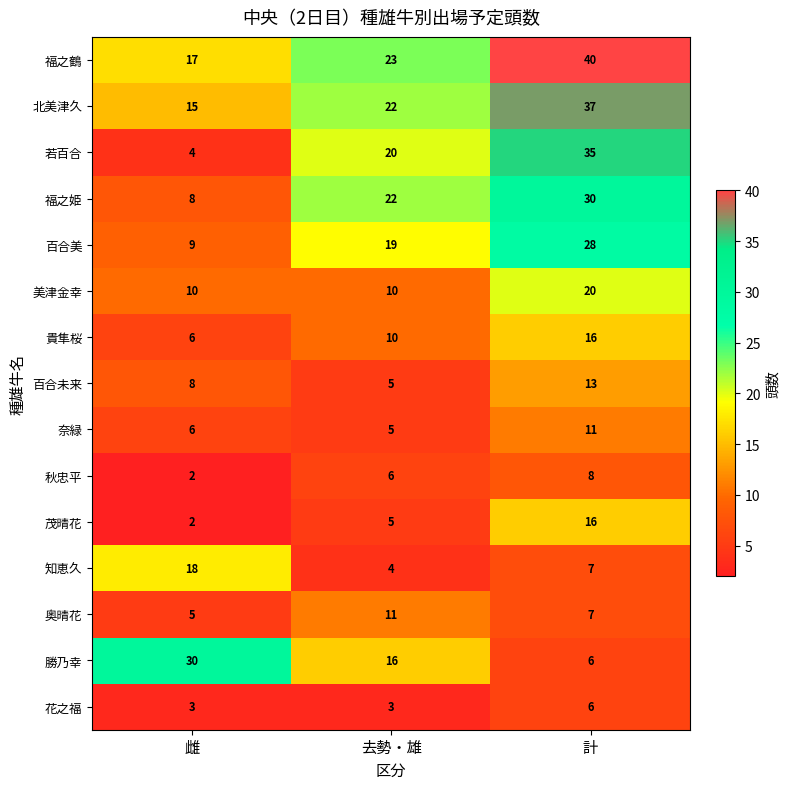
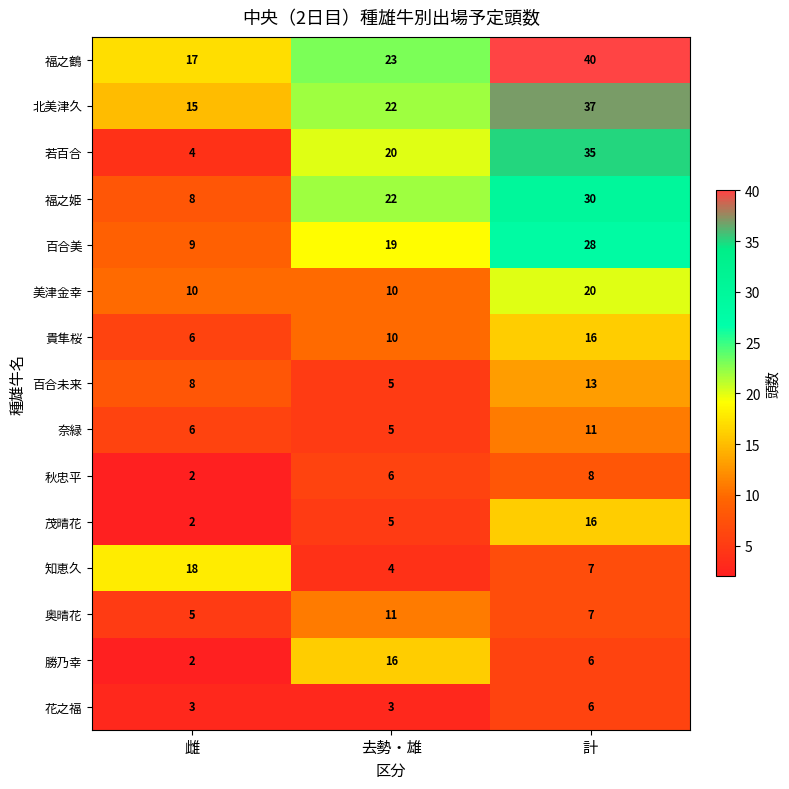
  {
    "福之鶴": {
      "雌": 17,
      "去勢・雄": 23,
      "計": 40
    },
    "北美津久": {
      "雌": 15,
      "去勢・雄": 22,
      "計": 37
    },
    "若百合": {
      "雌": 4,
      "去勢・雄": 20,
      "計": 35
    },
    "福之姫": {
      "雌": 8,
      "去勢・雄": 22,
      "計": 30
    },
    "百合美": {
      "雌": 9,
      "去勢・雄": 19,
      "計": 28
    },
    "美津金幸": {
      "雌": 10,
      "去勢・雄": 10,
      "計": 20
    },
    "貴隼桜": {
      "雌": 6,
      "去勢・雄": 10,
      "計": 16
    },
    "百合未来": {
      "雌": 8,
      "去勢・雄": 5,
      "計": 13
    },
    "奈緑": {
      "雌": 6,
      "去勢・雄": 5,
      "計": 11
    },
    "秋忠平": {
      "雌": 2,
      "去勢・雄": 6,
      "計": 8
    },
    "茂晴花": {
      "雌": 2,
      "去勢・雄": 5,
      "計": 16
    },
    "知恵久": {
      "雌": 18,
      "去勢・雄": 4,
      "計": 7
    },
    "奥晴花": {
      "雌": 5,
      "去勢・雄": 11,
      "計": 7
    },
    "勝乃幸": {
-     "雌": 30,
+     "雌": 2,
      "去勢・雄": 16,
      "計": 6
    },
    "花之福": {
      "雌": 3,
      "去勢・雄": 3,
      "計": 6
    }
  }
